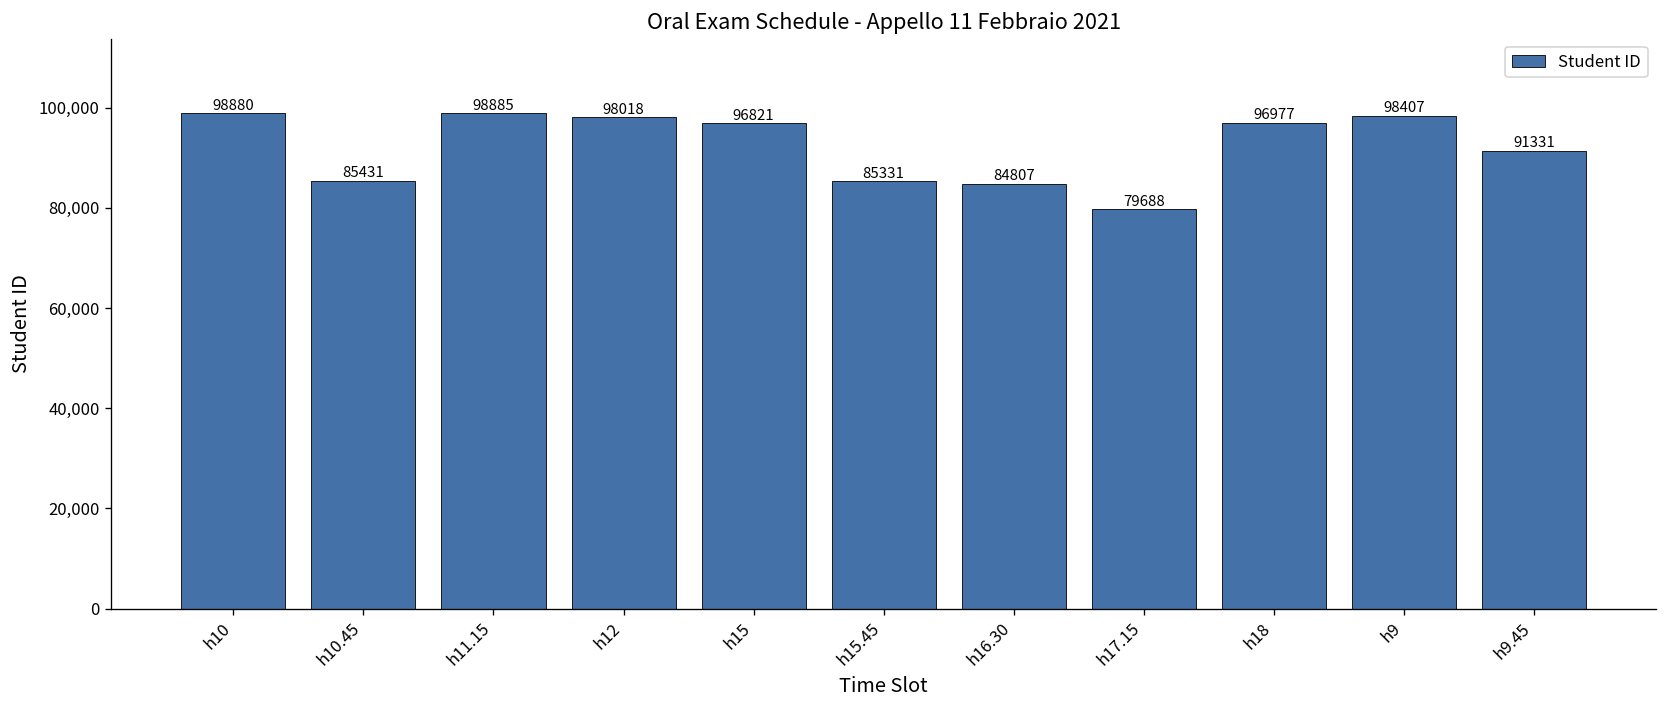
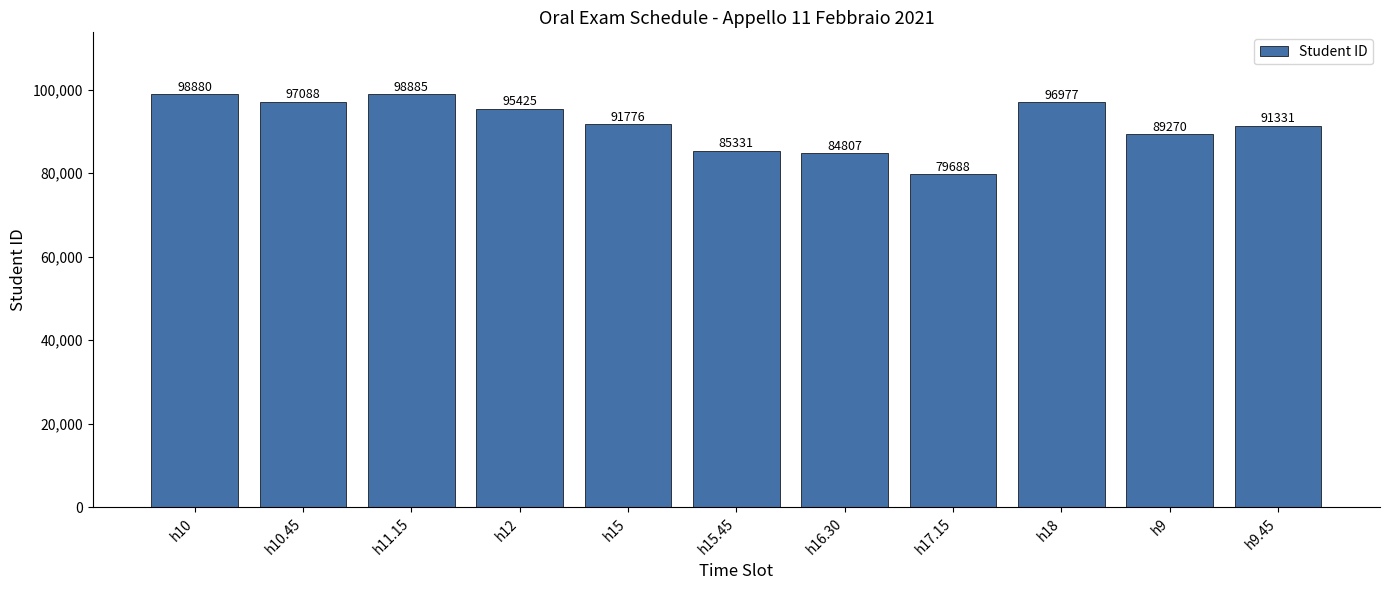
  {
    "h10": 98880,
-   "h10.45": 85431,
+   "h10.45": 97088,
    "h11.15": 98885,
-   "h12": 98018,
-   "h15": 96821,
+   "h12": 95425,
+   "h15": 91776,
    "h15.45": 85331,
    "h16.30": 84807,
    "h17.15": 79688,
    "h18": 96977,
-   "h9": 98407,
+   "h9": 89270,
    "h9.45": 91331
  }
